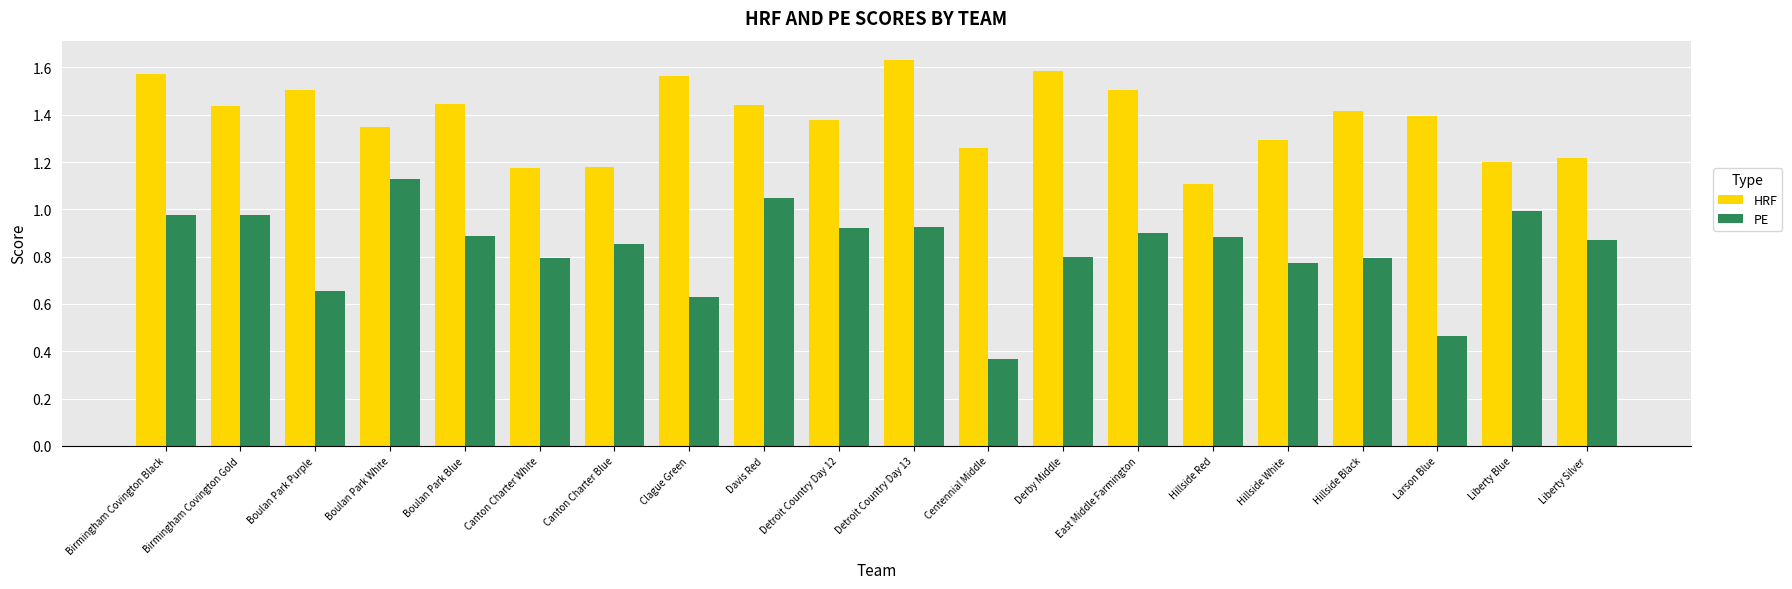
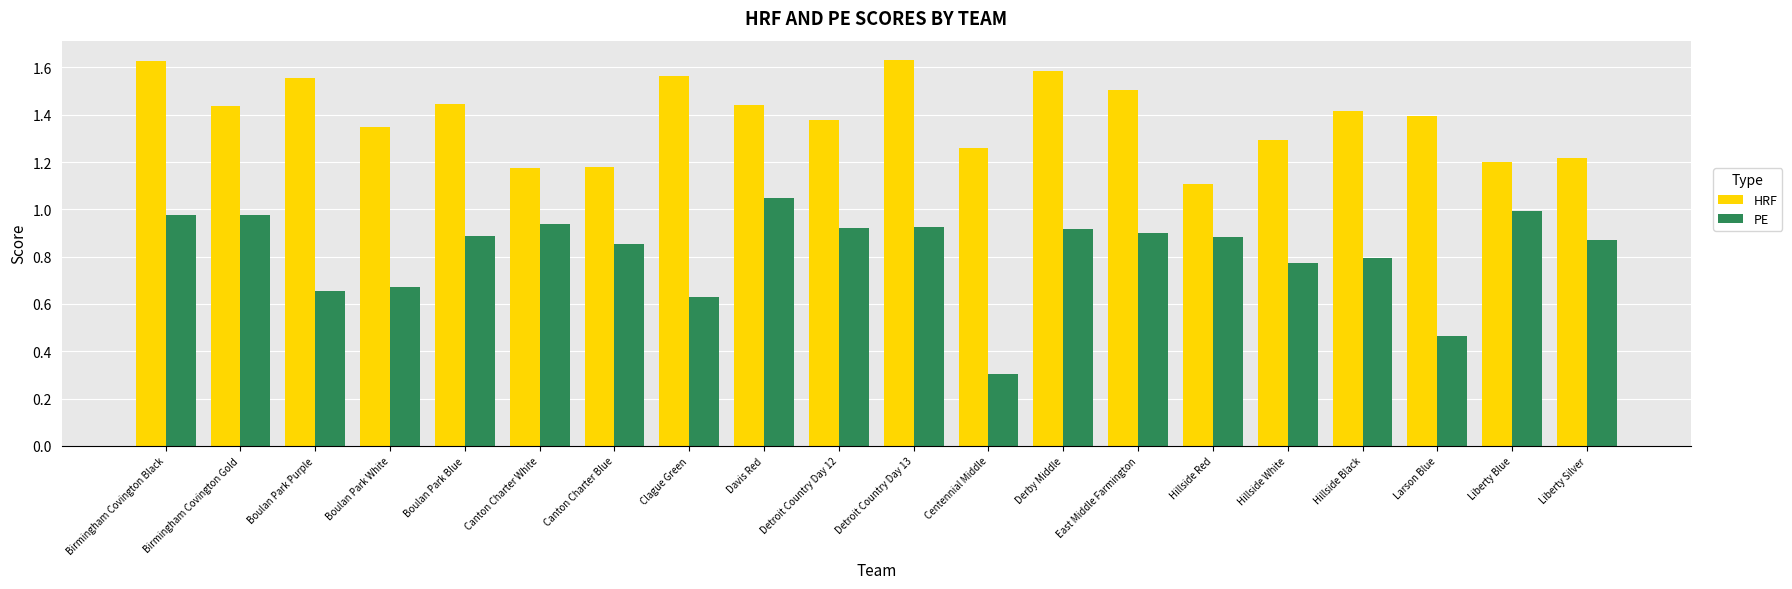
  {
    "HRF": {
-     "Birmingham Covington Black": 1.57,
+     "Birmingham Covington Black": 1.63,
      "Birmingham Covington Gold": 1.44,
-     "Boulan Park Purple": 1.50,
+     "Boulan Park Purple": 1.55,
      "Boulan Park White": 1.35,
      "Boulan Park Blue": 1.45,
      "Canton Charter White": 1.17,
      "Canton Charter Blue": 1.18,
      "Clague Green": 1.56,
      "Davis Red": 1.44,
      "Detroit Country Day 12": 1.38,
      "Detroit Country Day 13": 1.63,
      "Centennial Middle": 1.26,
      "Derby Middle": 1.58,
      "East Middle Farmington": 1.50,
      "Hillside Red": 1.11,
      "Hillside White": 1.29,
      "Hillside Black": 1.42,
      "Larson Blue": 1.40,
      "Liberty Blue": 1.20,
      "Liberty Silver": 1.22
    },
    "PE": {
      "Birmingham Covington Black": 0.97,
      "Birmingham Covington Gold": 0.98,
      "Boulan Park Purple": 0.66,
-     "Boulan Park White": 1.13,
+     "Boulan Park White": 0.67,
      "Boulan Park Blue": 0.89,
-     "Canton Charter White": 0.79,
+     "Canton Charter White": 0.94,
      "Canton Charter Blue": 0.85,
      "Clague Green": 0.63,
      "Davis Red": 1.05,
      "Detroit Country Day 12": 0.92,
      "Detroit Country Day 13": 0.92,
-     "Centennial Middle": 0.37,
-     "Derby Middle": 0.80,
+     "Centennial Middle": 0.30,
+     "Derby Middle": 0.92,
      "East Middle Farmington": 0.90,
      "Hillside Red": 0.88,
      "Hillside White": 0.77,
      "Hillside Black": 0.80,
      "Larson Blue": 0.46,
      "Liberty Blue": 0.99,
      "Liberty Silver": 0.87
    }
  }
